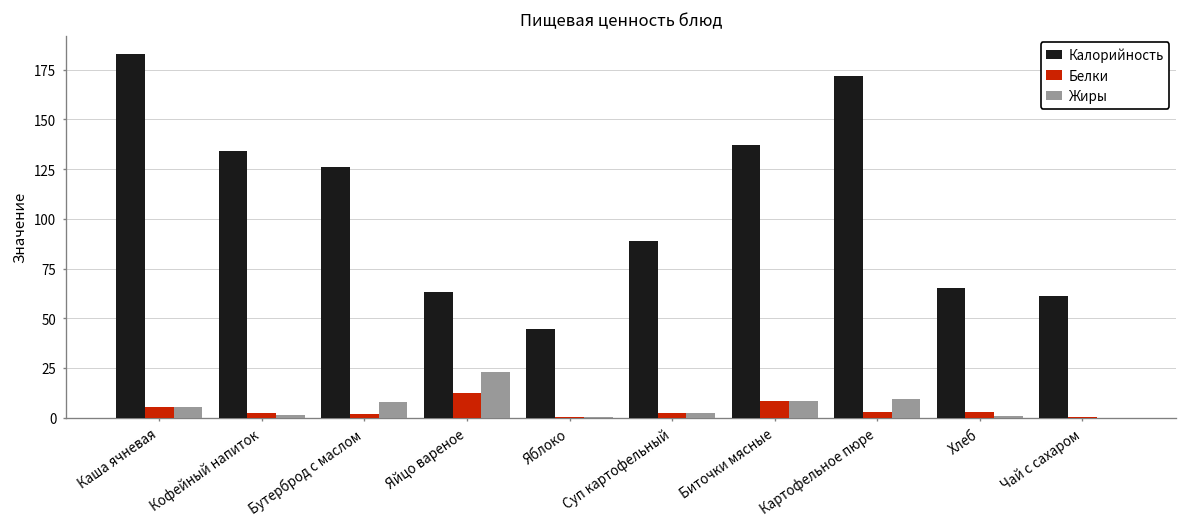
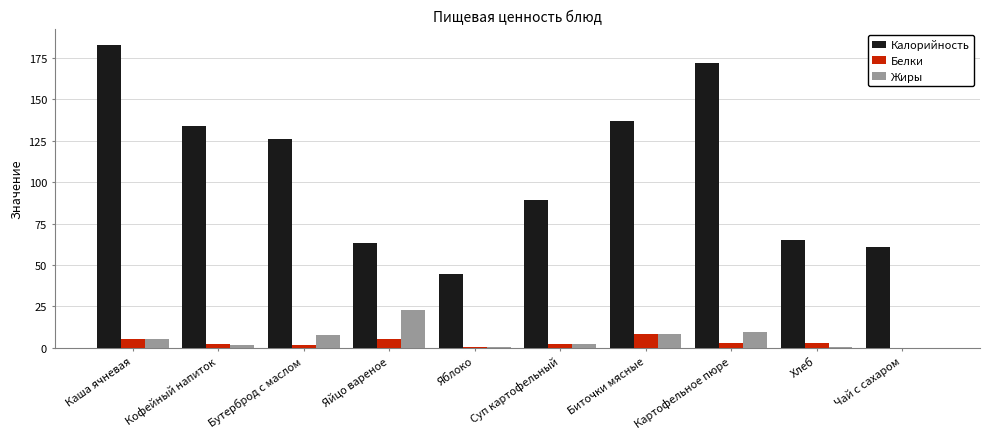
  {
    "Калорийность": {
      "Каша ячневая": 183,
      "Кофейный напиток": 134,
      "Бутерброд с маслом": 126,
      "Яйцо вареное": 63,
      "Яблоко": 44,
      "Суп картофельный": 89,
      "Биточки мясные": 137,
      "Картофельное пюре": 172,
      "Хлеб": 65,
      "Чай с сахаром": 61
    },
    "Белки": {
      "Каша ячневая": 5,
      "Кофейный напиток": 2,
      "Бутерброд с маслом": 2,
-     "Яйцо вареное": 13,
+     "Яйцо вареное": 5,
      "Суп картофельный": 2,
      "Биточки мясные": 9,
      "Картофельное пюре": 3,
      "Хлеб": 3
    },
    "Жиры": {
      "Каша ячневая": 5,
      "Бутерброд с маслом": 8,
      "Яйцо вареное": 23,
      "Суп картофельный": 2,
      "Биточки мясные": 9,
      "Картофельное пюре": 10,
      "Чай с сахаром": 0
    }
  }
